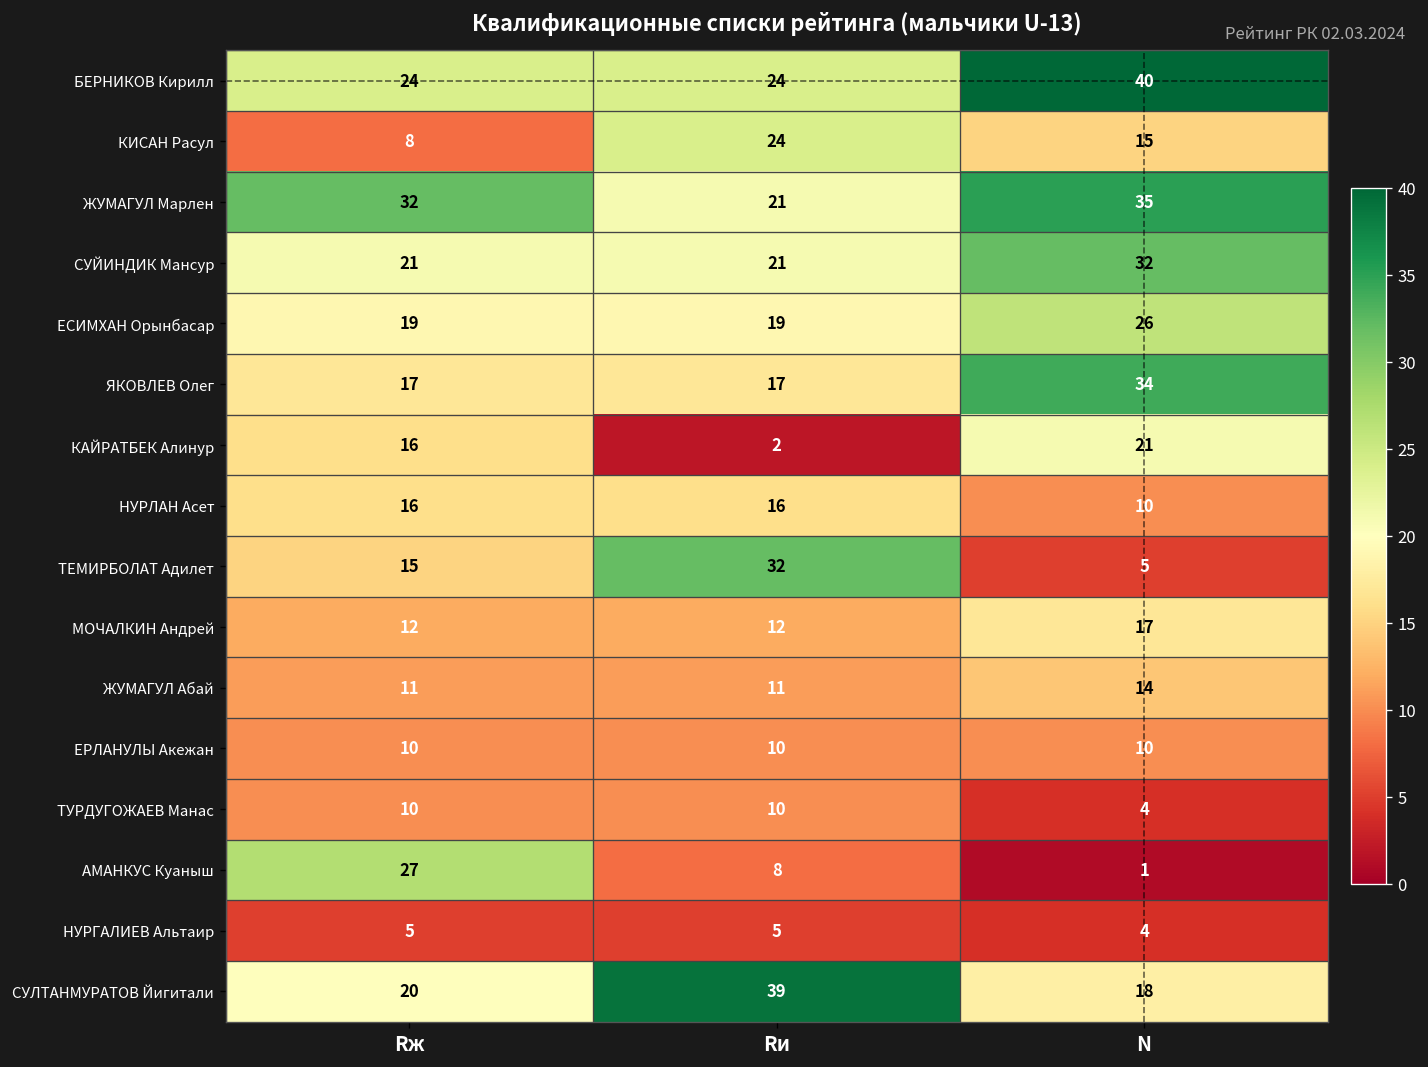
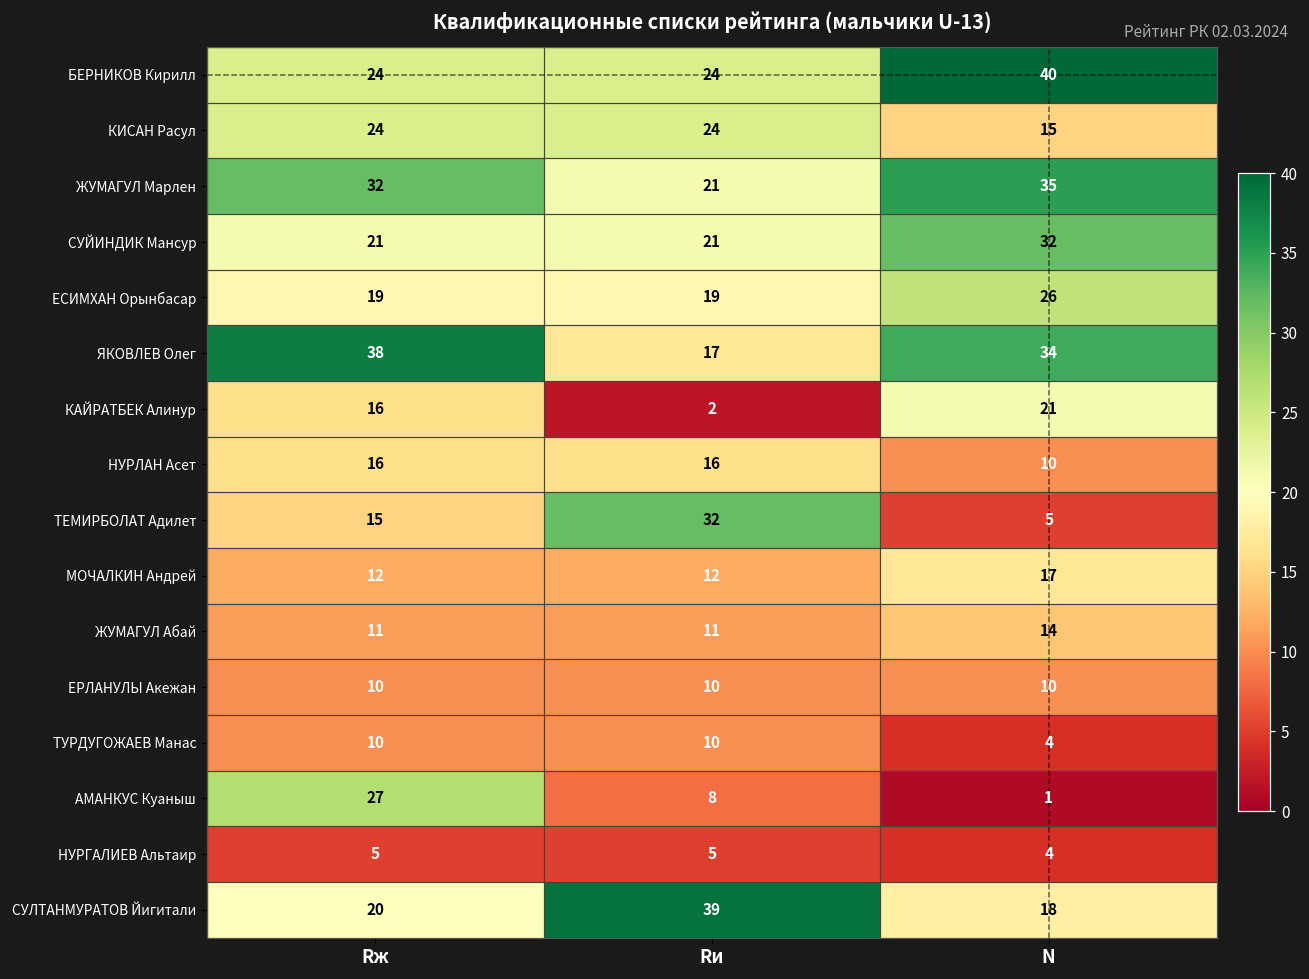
  {
    "БЕРНИКОВ Кирилл": {
      "Rж": 24,
      "Rи": 24,
      "N": 40
    },
    "КИСАН Расул": {
-     "Rж": 8,
+     "Rж": 24,
      "Rи": 24,
      "N": 15
    },
    "ЖУМАГУЛ Марлен": {
      "Rж": 32,
      "Rи": 21,
      "N": 35
    },
    "СУЙИНДИК Мансур": {
      "Rж": 21,
      "Rи": 21,
      "N": 32
    },
    "ЕСИМХАН Орынбасар": {
      "Rж": 19,
      "Rи": 19,
      "N": 26
    },
    "ЯКОВЛЕВ Олег": {
-     "Rж": 17,
+     "Rж": 38,
      "Rи": 17,
      "N": 34
    },
    "КАЙРАТБЕК Алинур": {
      "Rж": 16,
      "Rи": 2,
      "N": 21
    },
    "НУРЛАН Асет": {
      "Rж": 16,
      "Rи": 16,
      "N": 10
    },
    "ТЕМИРБОЛАТ Адилет": {
      "Rж": 15,
      "Rи": 32,
      "N": 5
    },
    "МОЧАЛКИН Андрей": {
      "Rж": 12,
      "Rи": 12,
      "N": 17
    },
    "ЖУМАГУЛ Абай": {
      "Rж": 11,
      "Rи": 11,
      "N": 14
    },
    "ЕРЛАНУЛЫ Акежан": {
      "Rж": 10,
      "Rи": 10,
      "N": 10
    },
    "ТУРДУГОЖАЕВ Манас": {
      "Rж": 10,
      "Rи": 10,
      "N": 4
    },
    "АМАНКУС Куаныш": {
      "Rж": 27,
      "Rи": 8,
      "N": 1
    },
    "НУРГАЛИЕВ Альтаир": {
      "Rж": 5,
      "Rи": 5,
      "N": 4
    },
    "СУЛТАНМУРАТОВ Йигитали": {
      "Rж": 20,
      "Rи": 39,
      "N": 18
    }
  }
